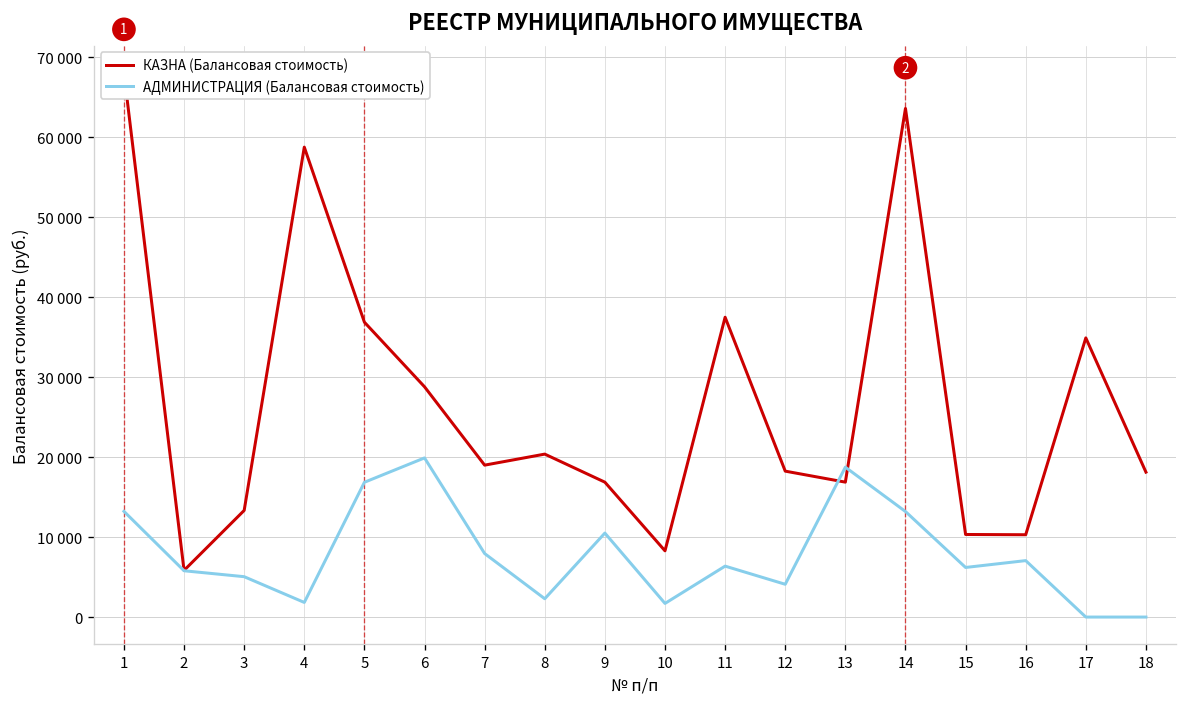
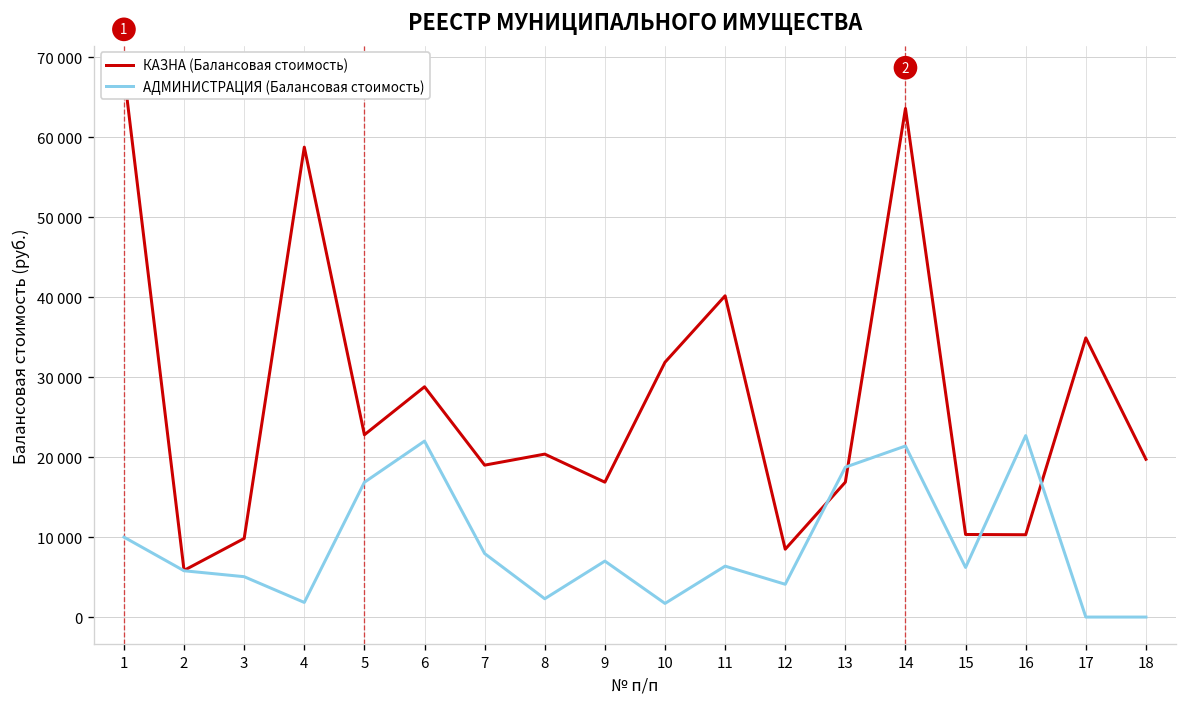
  {
    "КАЗНА (Балансовая стоимость)": {
-     "3": 13000,
+     "3": 10000,
      "4": 59000,
-     "5": 37000,
+     "5": 23000,
      "6": 29000,
      "7": 19000,
      "8": 20000,
      "9": 17000,
-     "10": 8000,
-     "11": 38000,
-     "12": 18000,
+     "10": 32000,
+     "11": 40000,
+     "12": 8000,
      "13": 17000,
      "14": 64000,
      "15": 10000,
      "16": 10000,
      "17": 35000,
-     "18": 18000
+     "18": 20000
    },
    "АДМИНИСТРАЦИЯ (Балансовая стоимость)": {
-     "1": 13000,
+     "1": 10000,
      "3": 5000,
      "4": 2000,
      "5": 17000,
-     "6": 20000,
+     "6": 22000,
      "7": 8000,
      "8": 2000,
-     "9": 11000,
+     "9": 7000,
      "10": 2000,
      "11": 6000,
      "12": 4000,
      "13": 19000,
-     "14": 13000,
+     "14": 21000,
      "15": 6000,
-     "16": 7000,
+     "16": 23000,
      "17": 0,
      "18": 0
    }
  }
